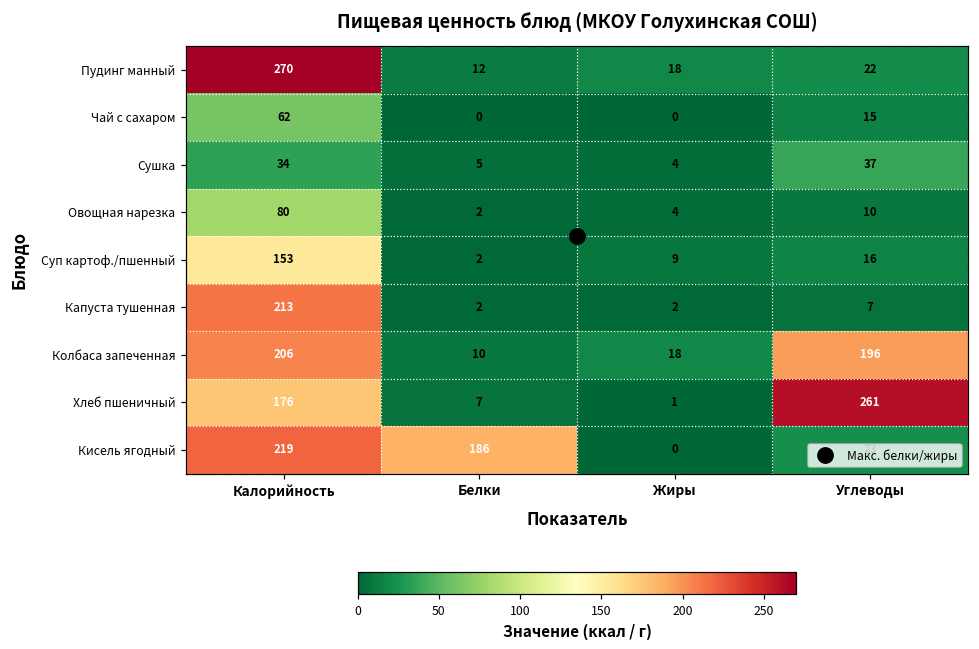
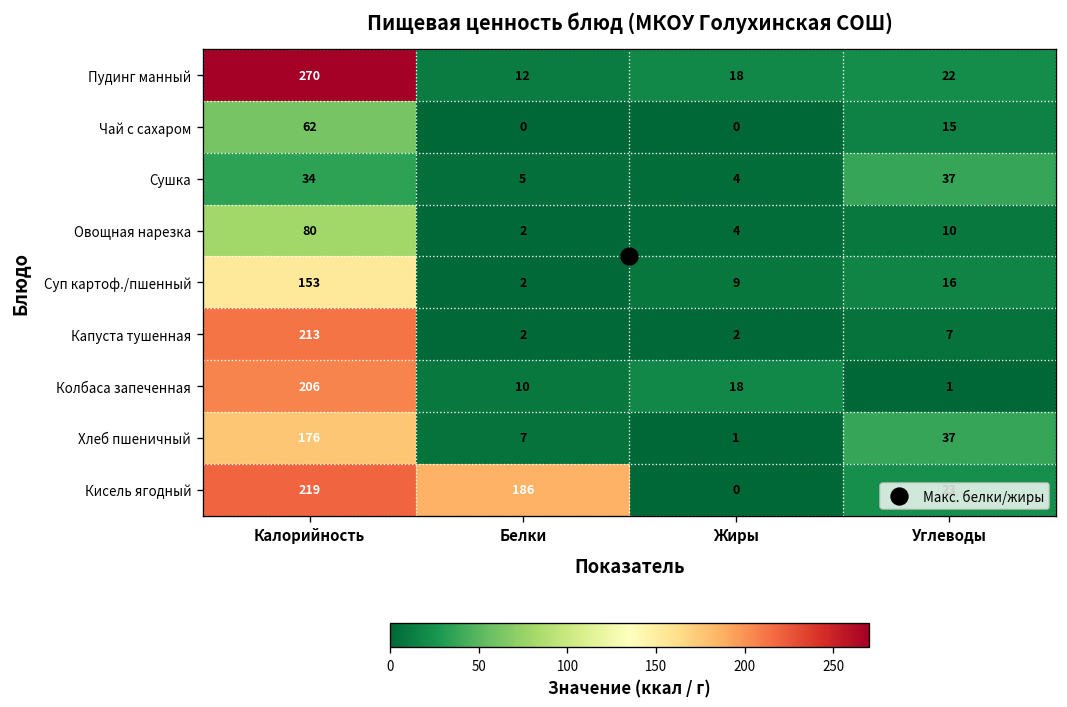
  {
    "Пудинг манный": {
      "Калорийность": 270,
      "Белки": 12,
      "Жиры": 18,
      "Углеводы": 22
    },
    "Чай с сахаром": {
      "Калорийность": 62,
      "Белки": 0,
      "Жиры": 0,
      "Углеводы": 15
    },
    "Сушка": {
      "Калорийность": 34,
      "Белки": 5,
      "Жиры": 4,
      "Углеводы": 37
    },
    "Овощная нарезка": {
      "Калорийность": 80,
      "Белки": 2,
      "Жиры": 4,
      "Углеводы": 10
    },
    "Суп картоф./пшенный": {
      "Калорийность": 153,
      "Белки": 2,
      "Жиры": 9,
      "Углеводы": 16
    },
    "Капуста тушенная": {
      "Калорийность": 213,
      "Белки": 2,
      "Жиры": 2,
      "Углеводы": 7
    },
    "Колбаса запеченная": {
      "Калорийность": 206,
      "Белки": 10,
      "Жиры": 18,
-     "Углеводы": 196
+     "Углеводы": 1
    },
    "Хлеб пшеничный": {
      "Калорийность": 176,
      "Белки": 7,
      "Жиры": 1,
-     "Углеводы": 261
+     "Углеводы": 37
    },
    "Кисель ягодный": {
      "Калорийность": 219,
      "Белки": 186,
      "Жиры": 0
    }
  }
